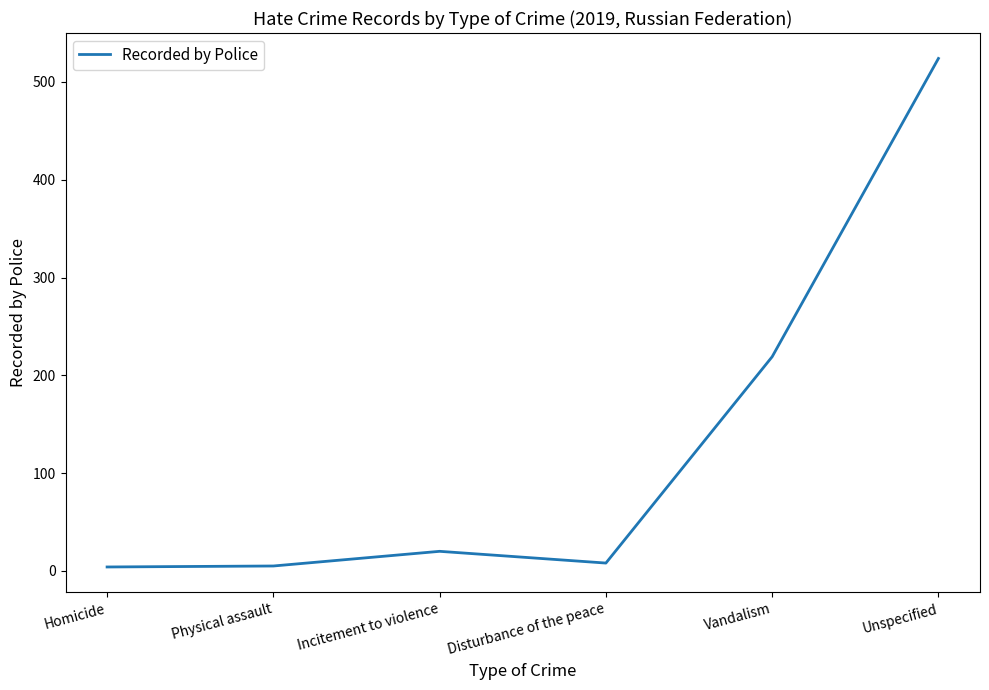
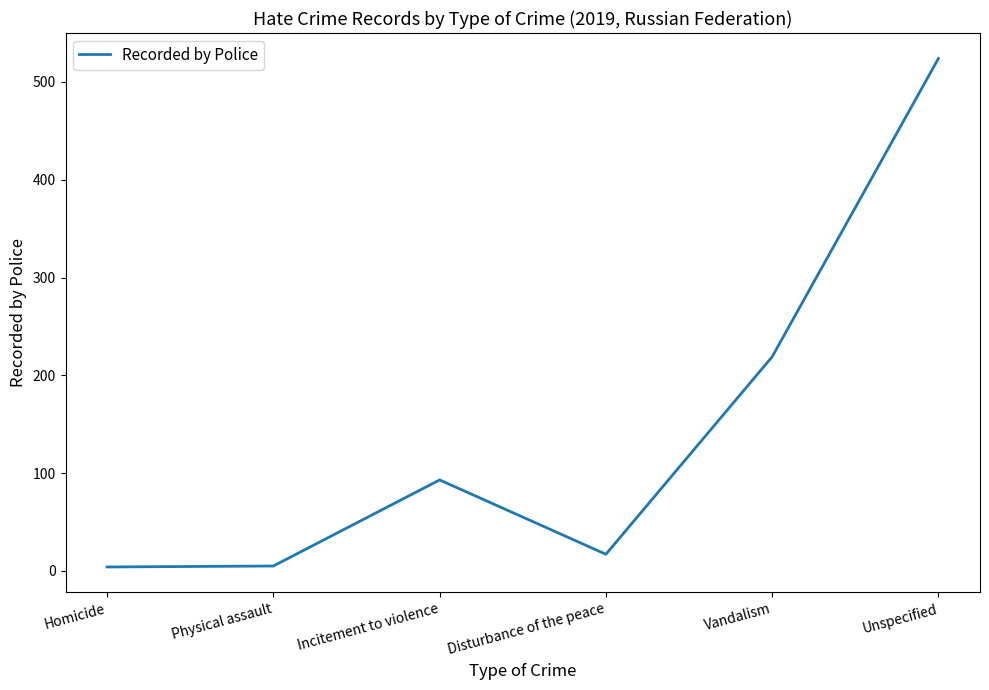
  {
    "Homicide": 0,
    "Physical assault": 10,
-   "Incitement to violence": 20,
-   "Disturbance of the peace": 10,
+   "Incitement to violence": 90,
+   "Disturbance of the peace": 20,
    "Vandalism": 220,
    "Unspecified": 520
  }
